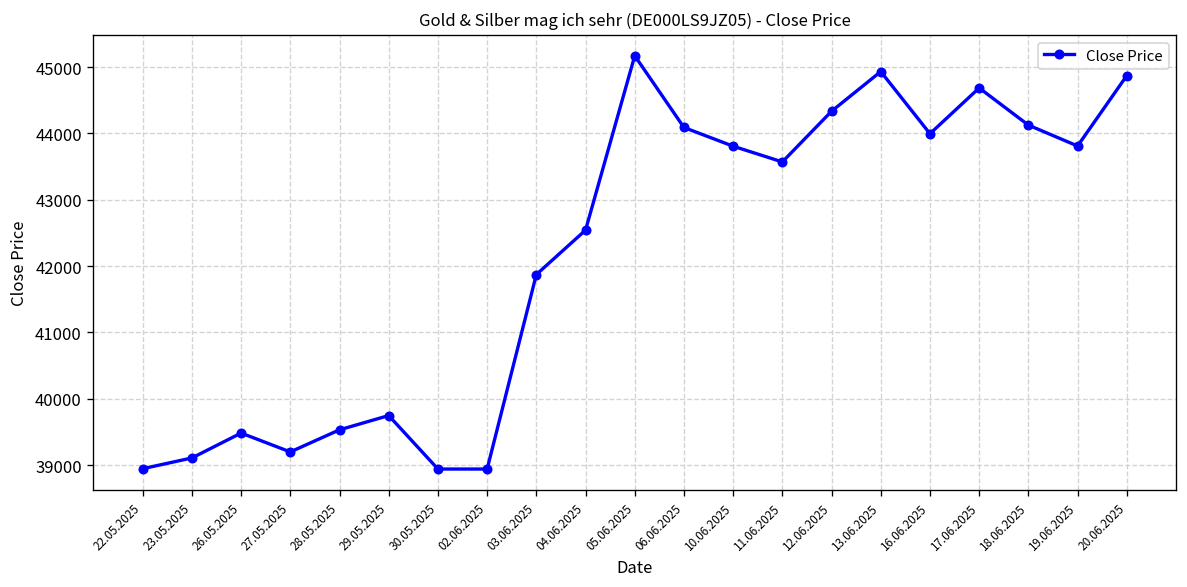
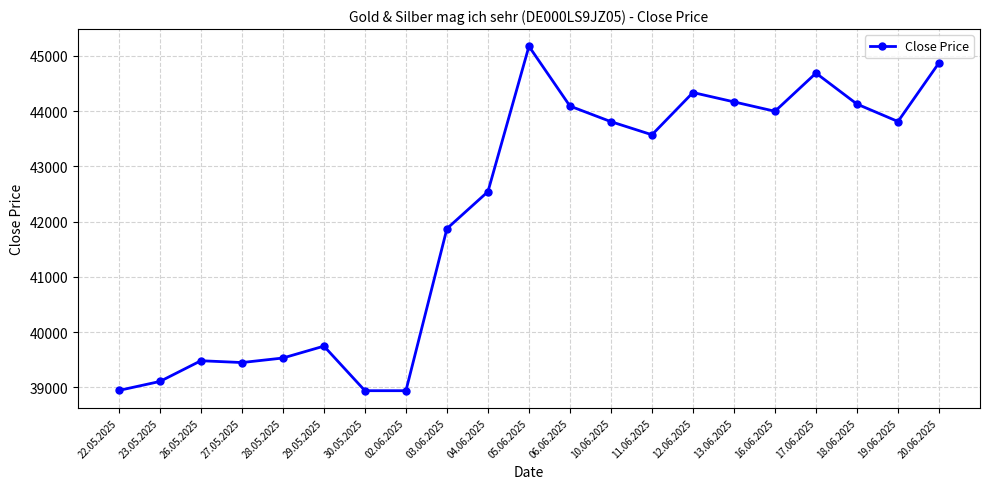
  {
    "22.05.2025": 38900,
    "23.05.2025": 39100,
    "26.05.2025": 39500,
-   "27.05.2025": 39200,
+   "27.05.2025": 39500,
    "28.05.2025": 39500,
    "29.05.2025": 39700,
    "30.05.2025": 38900,
    "02.06.2025": 38900,
    "03.06.2025": 41900,
    "04.06.2025": 42500,
    "05.06.2025": 45200,
    "06.06.2025": 44100,
    "10.06.2025": 43800,
    "11.06.2025": 43600,
    "12.06.2025": 44300,
-   "13.06.2025": 44900,
+   "13.06.2025": 44200,
    "16.06.2025": 44000,
    "17.06.2025": 44700,
    "18.06.2025": 44100,
    "19.06.2025": 43800,
    "20.06.2025": 44900
  }
